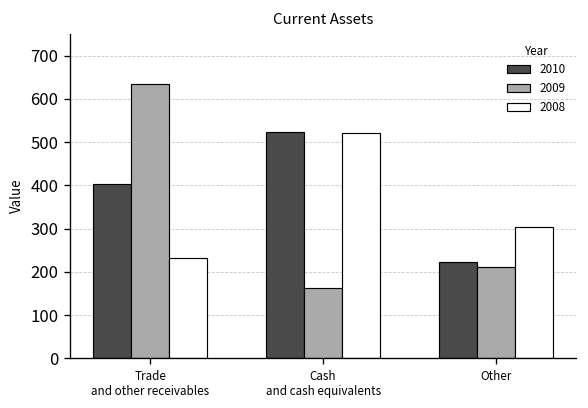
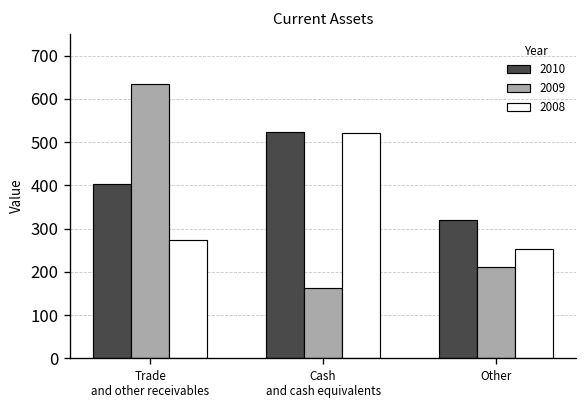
  {
    "2010": {
      "Trade and other receivables": 400,
      "Cash and cash equivalents": 520,
-     "Other": 220
+     "Other": 320
    },
    "2009": {
      "Trade and other receivables": 630,
      "Cash and cash equivalents": 160,
      "Other": 210
    },
    "2008": {
-     "Trade and other receivables": 230,
+     "Trade and other receivables": 270,
      "Cash and cash equivalents": 520,
-     "Other": 300
+     "Other": 250
    }
  }
